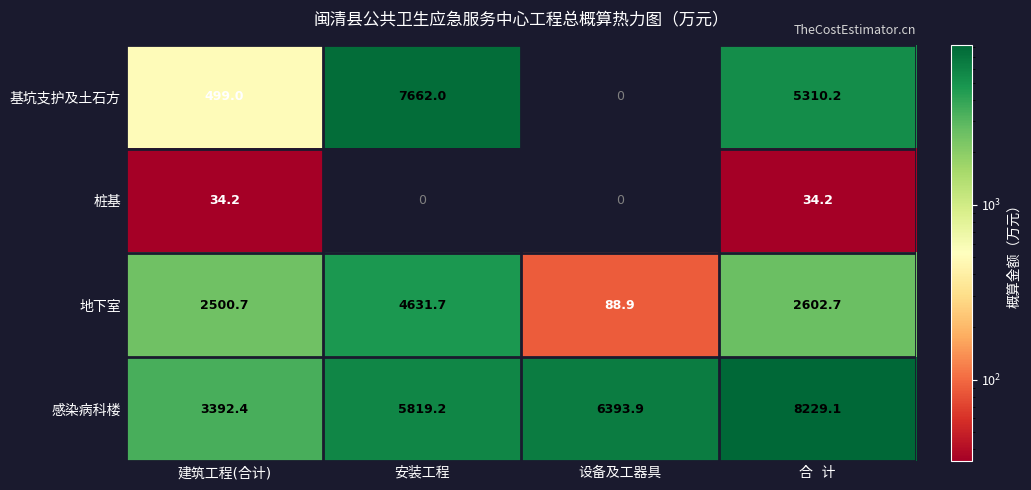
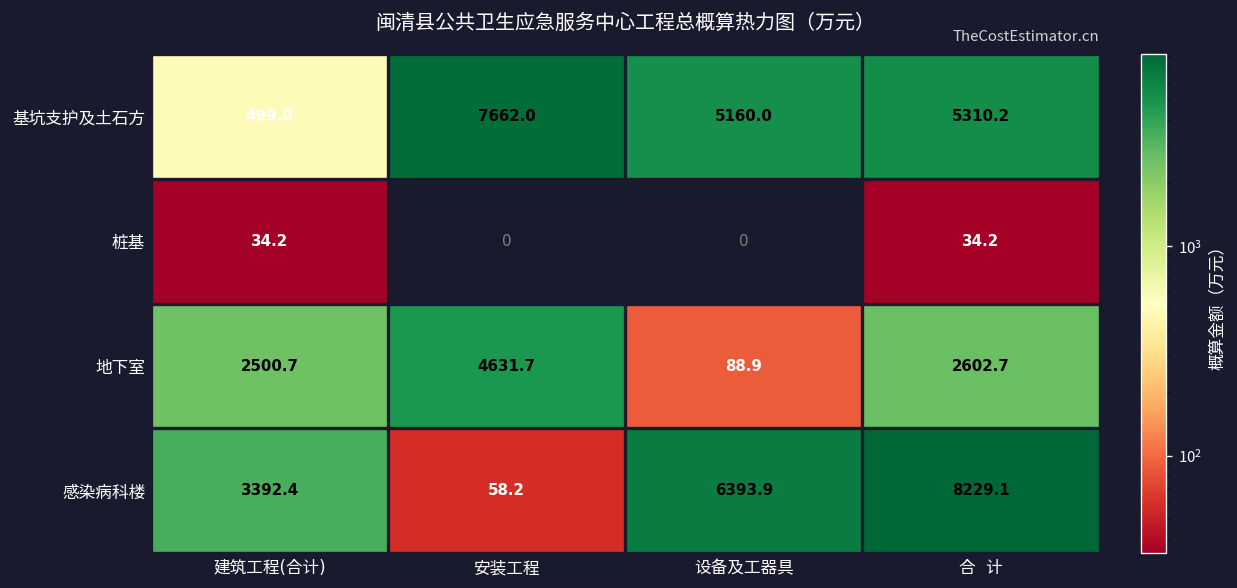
  {
    "基坑支护及土石方": {
      "建筑工程(合计)": 499.0,
      "安装工程": 7662.0,
-     "设备及工器具": 0,
+     "设备及工器具": 5160.0,
      "合 计": 5310.2
    },
    "桩基": {
      "建筑工程(合计)": 34.2,
      "安装工程": 0,
      "设备及工器具": 0,
      "合 计": 34.2
    },
    "地下室": {
      "建筑工程(合计)": 2500.7,
      "安装工程": 4631.7,
      "设备及工器具": 88.9,
      "合 计": 2602.7
    },
    "感染病科楼": {
      "建筑工程(合计)": 3392.4,
-     "安装工程": 5819.2,
+     "安装工程": 58.2,
      "设备及工器具": 6393.9,
      "合 计": 8229.1
    }
  }
